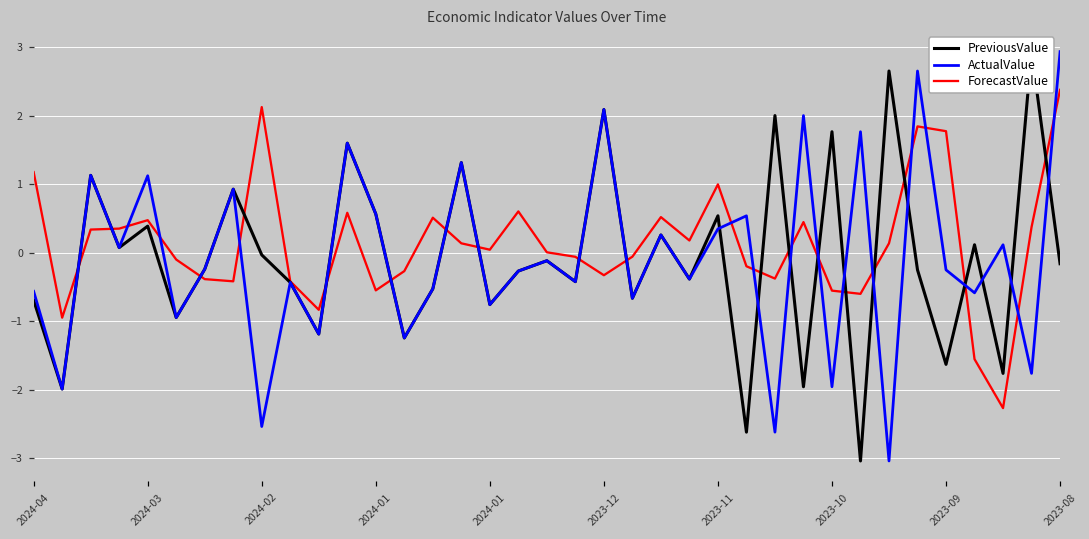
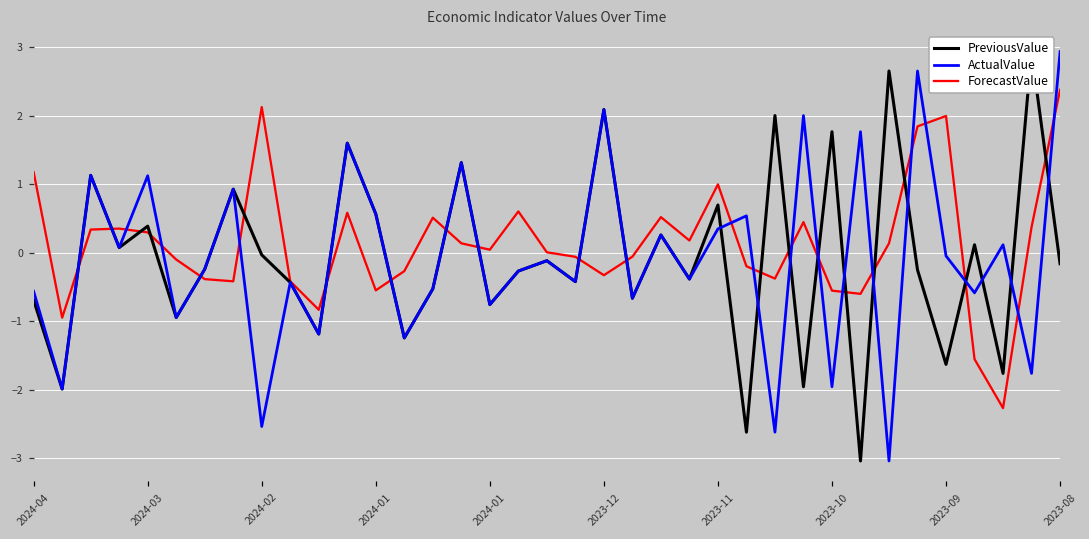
  {
    "PreviousValue": {
      "2024-04": -0.7,
      "2024-03": 0.4,
      "2024-02": 0.0,
-     "2023-11": 0.5,
+     "2023-11": 0.7,
      "2023-10": 1.8,
      "2023-09": -1.6,
      "2023-08": -0.2
    },
    "ActualValue": {
      "2024-04": -0.6,
      "2024-03": 1.1,
      "2024-02": -2.5,
      "2023-11": 0.3,
      "2023-10": -2.0,
-     "2023-09": -0.3,
+     "2023-09": 0.0,
      "2023-08": 2.9
    },
    "ForecastValue": {
      "2024-04": 1.2,
-     "2024-03": 0.5,
+     "2024-03": 0.3,
      "2024-02": 2.1,
      "2023-12": -0.3,
      "2023-11": 1.0,
      "2023-10": -0.6,
-     "2023-09": 1.8,
+     "2023-09": 2.0,
      "2023-08": 2.4
    }
  }
